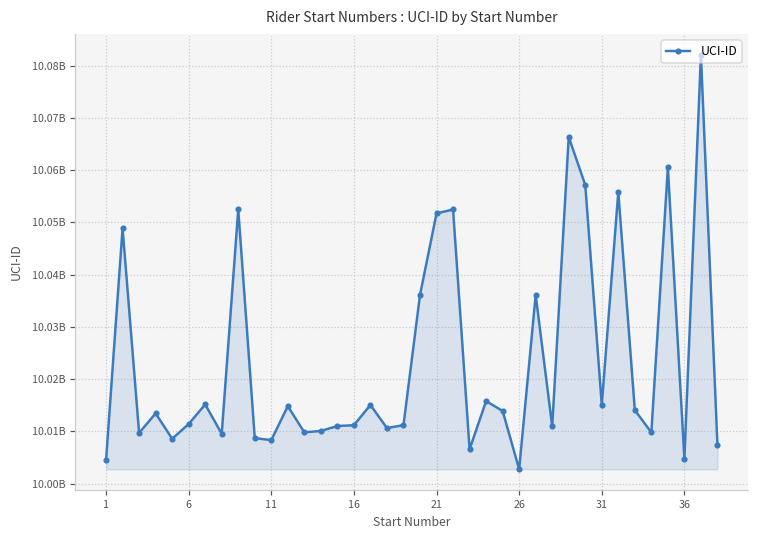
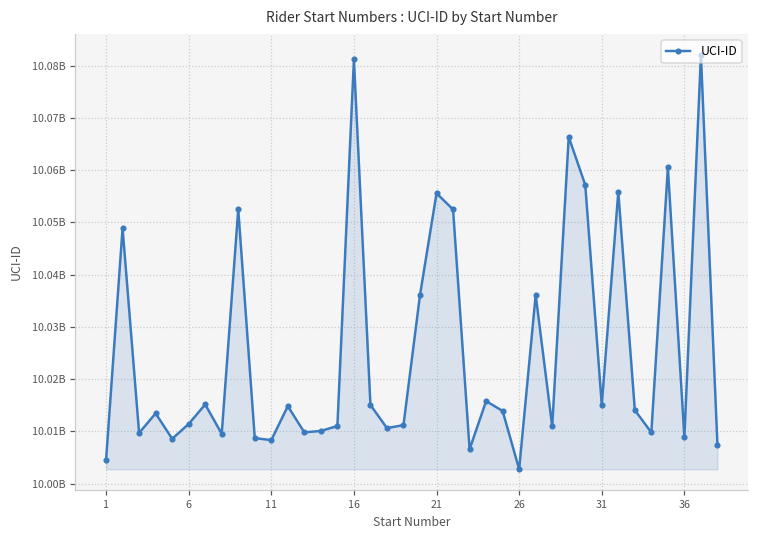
  {
    "1": 10004000000,
    "6": 10011000000,
    "11": 10008000000,
-   "16": 10011000000,
-   "21": 10052000000,
+   "16": 10081000000,
+   "21": 10056000000,
    "26": 10003000000,
    "31": 10015000000,
-   "36": 10005000000
+   "36": 10009000000
  }
